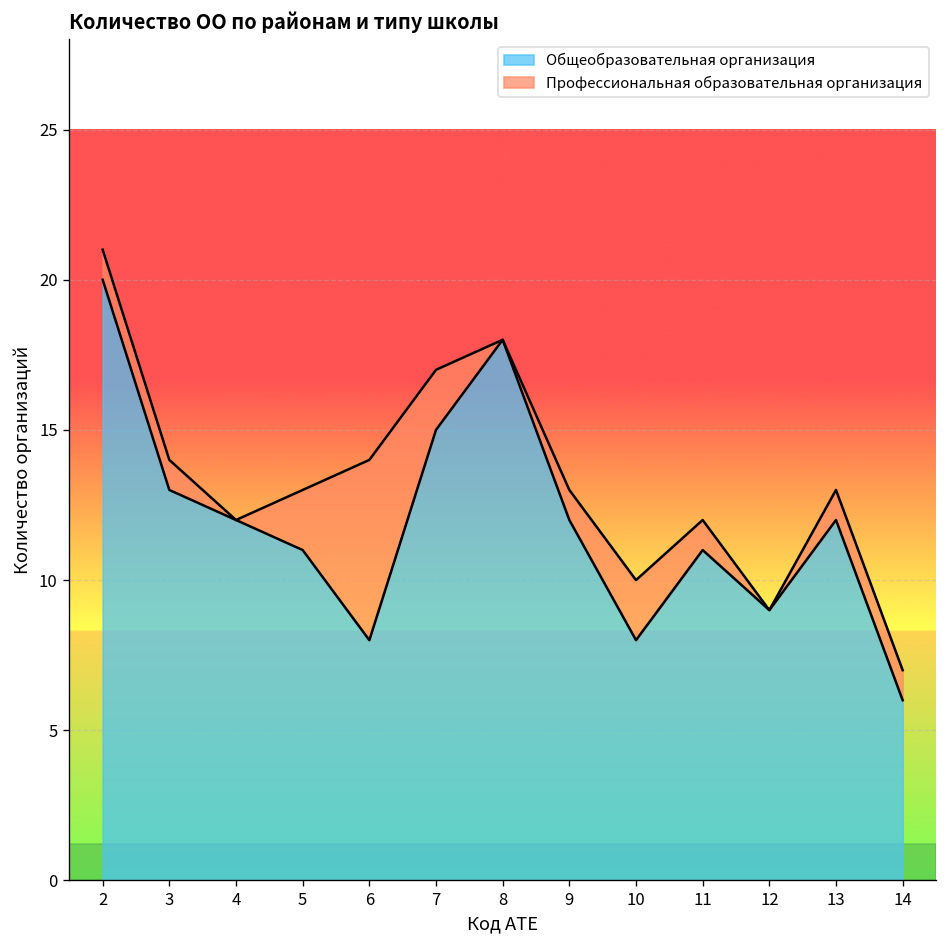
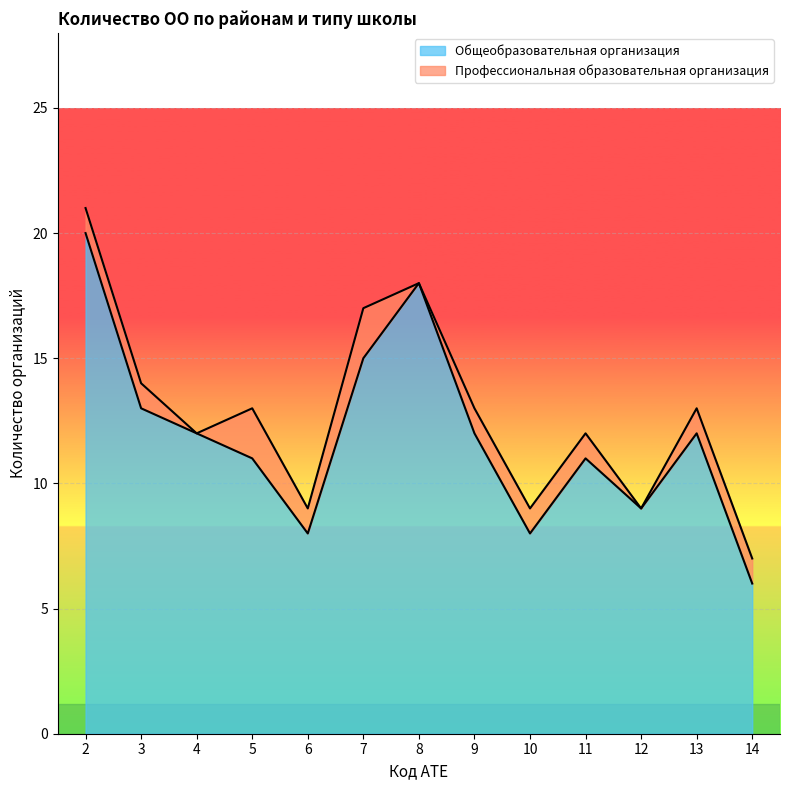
  {
    "Общеобразовательная организация": {
      "2": 20,
      "3": 13,
      "5": 11,
      "6": 8,
      "7": 15,
      "9": 12,
      "10": 8,
      "11": 11,
      "13": 12,
      "14": 6
    },
    "Профессиональная образовательная организация": {
      "2": 1,
      "3": 1,
      "5": 2,
-     "6": 6,
+     "6": 1,
      "7": 2,
      "9": 1,
-     "10": 2,
+     "10": 1,
      "11": 1,
      "13": 1,
      "14": 1
    }
  }
